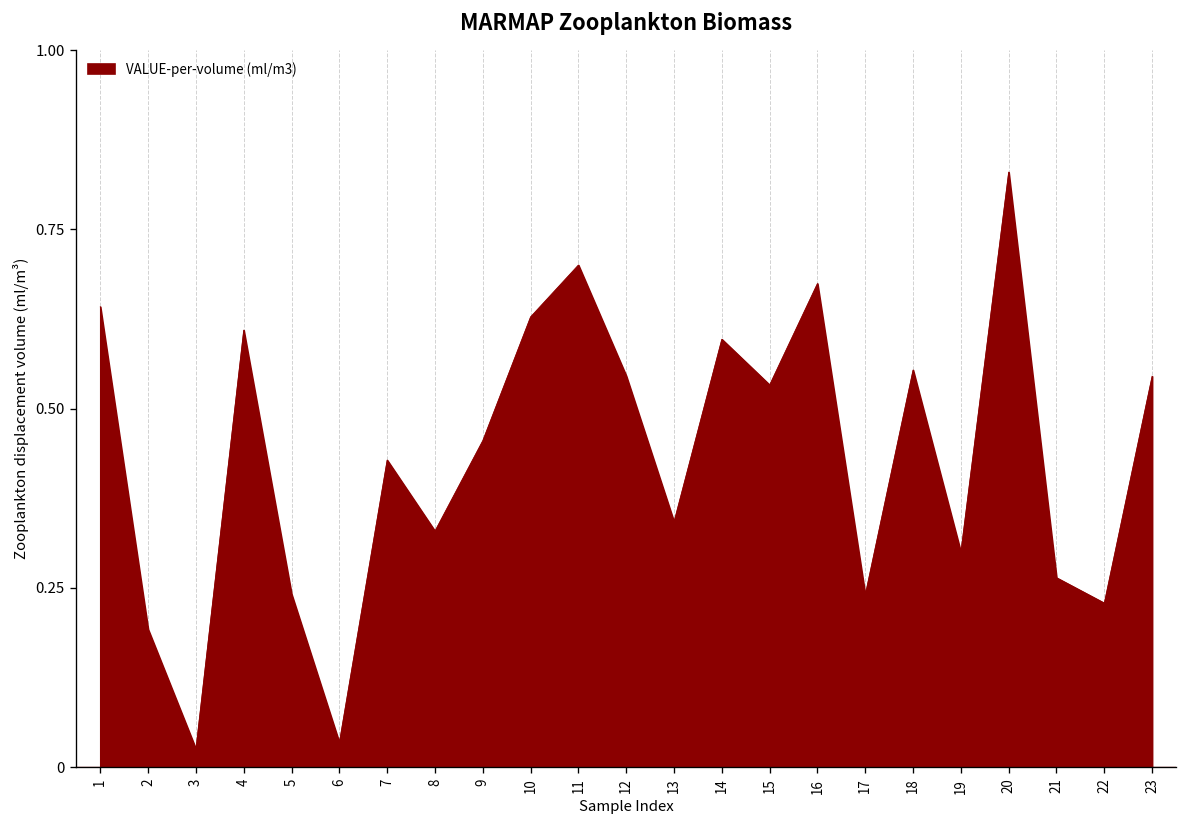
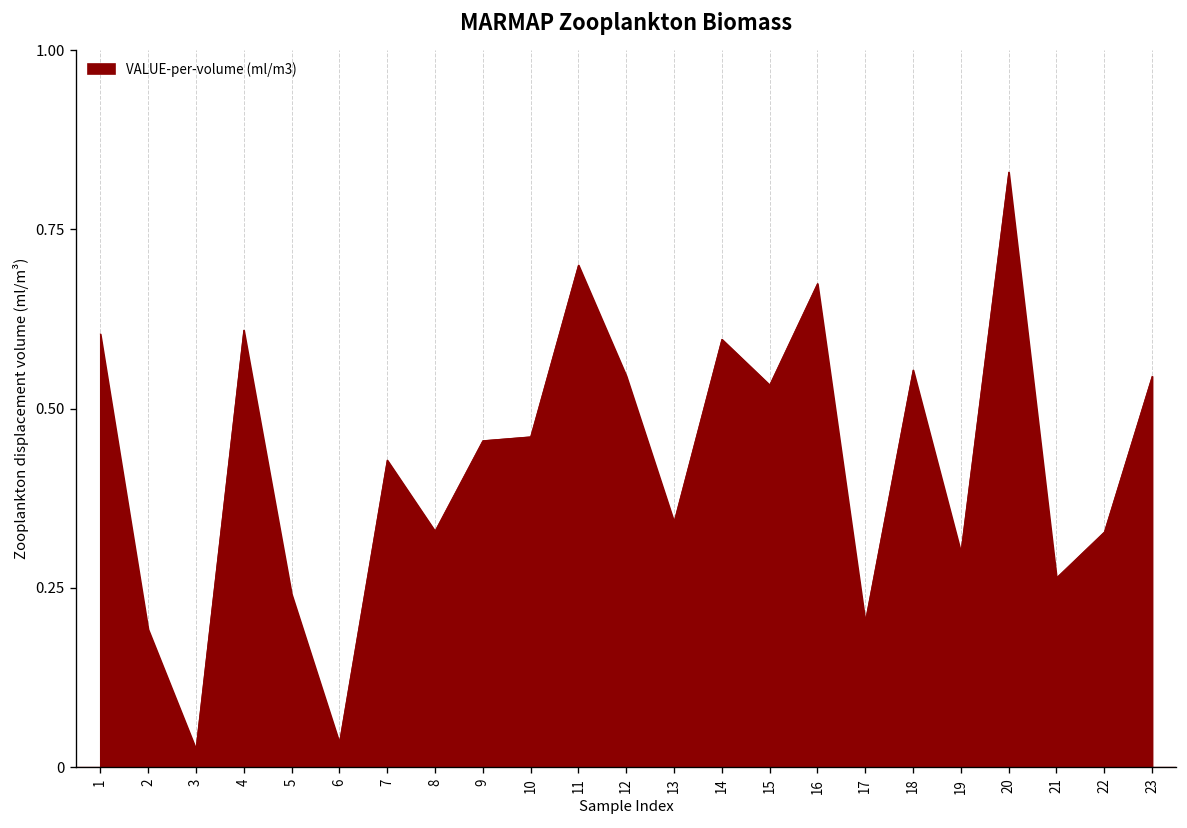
  {
-   "1": 0.64,
+   "1": 0.60,
    "2": 0.19,
    "3": 0.03,
    "4": 0.61,
    "5": 0.24,
    "6": 0.03,
    "7": 0.43,
    "8": 0.33,
    "9": 0.46,
-   "10": 0.63,
+   "10": 0.46,
    "11": 0.70,
    "12": 0.55,
    "13": 0.34,
    "14": 0.60,
    "15": 0.53,
    "16": 0.67,
-   "17": 0.24,
+   "17": 0.20,
    "18": 0.55,
    "19": 0.30,
    "20": 0.83,
    "21": 0.26,
-   "22": 0.23,
+   "22": 0.33,
    "23": 0.55
  }
